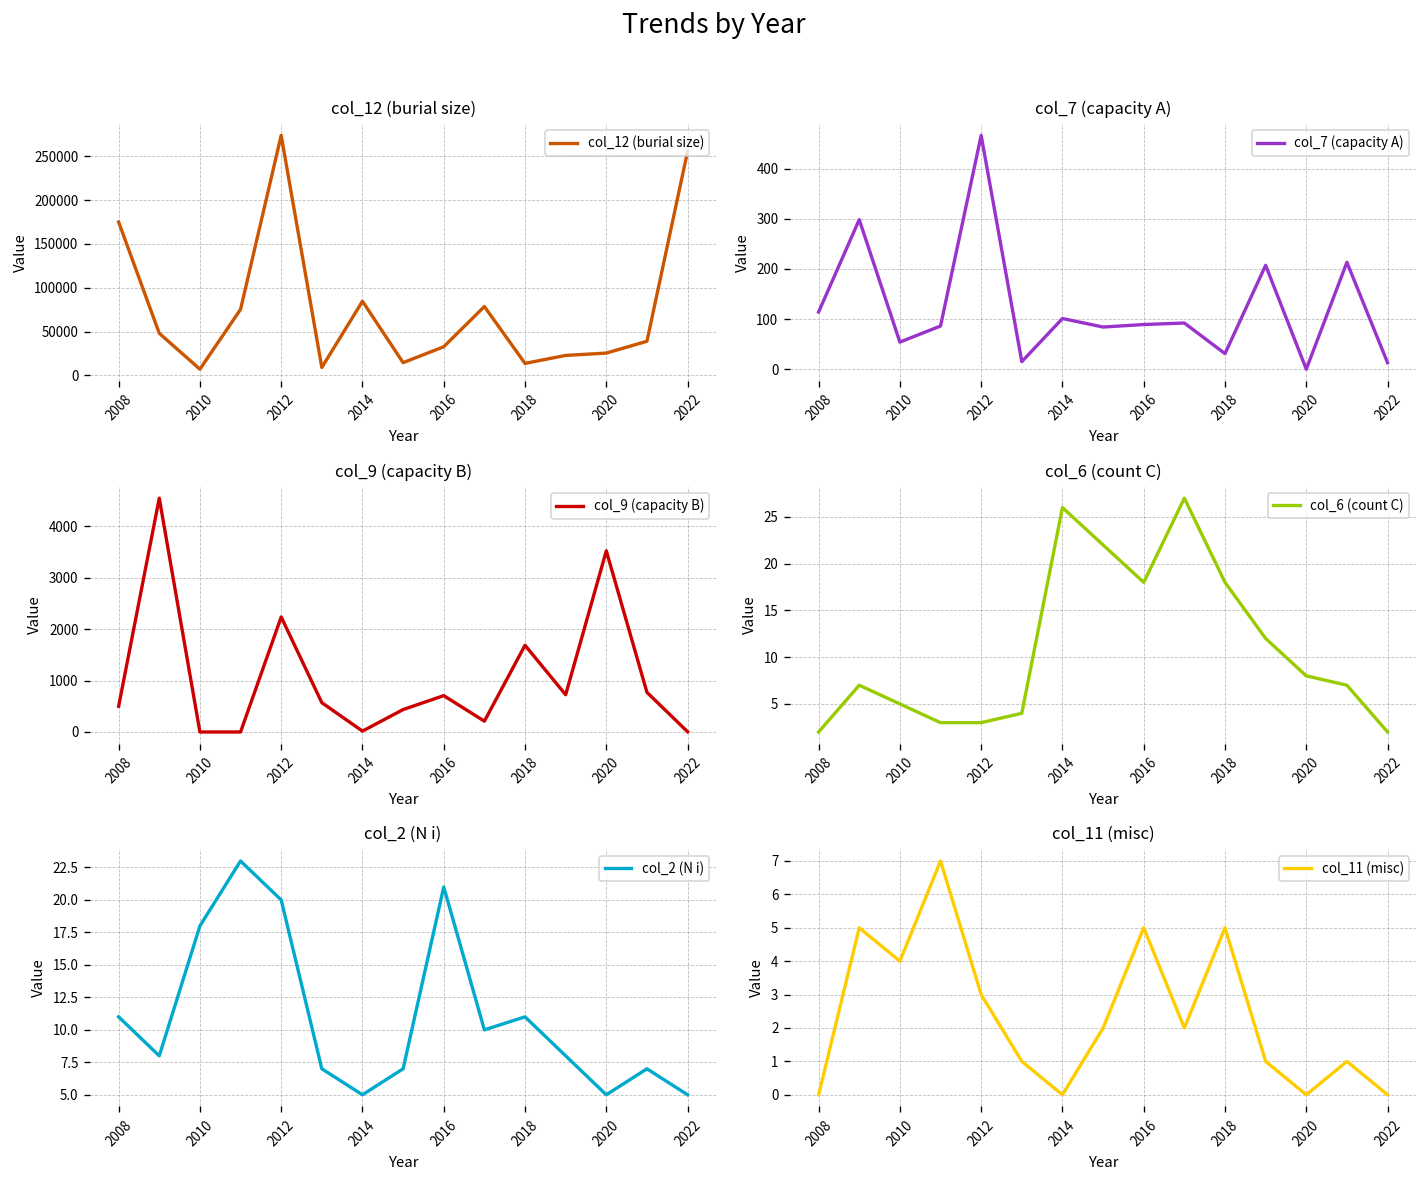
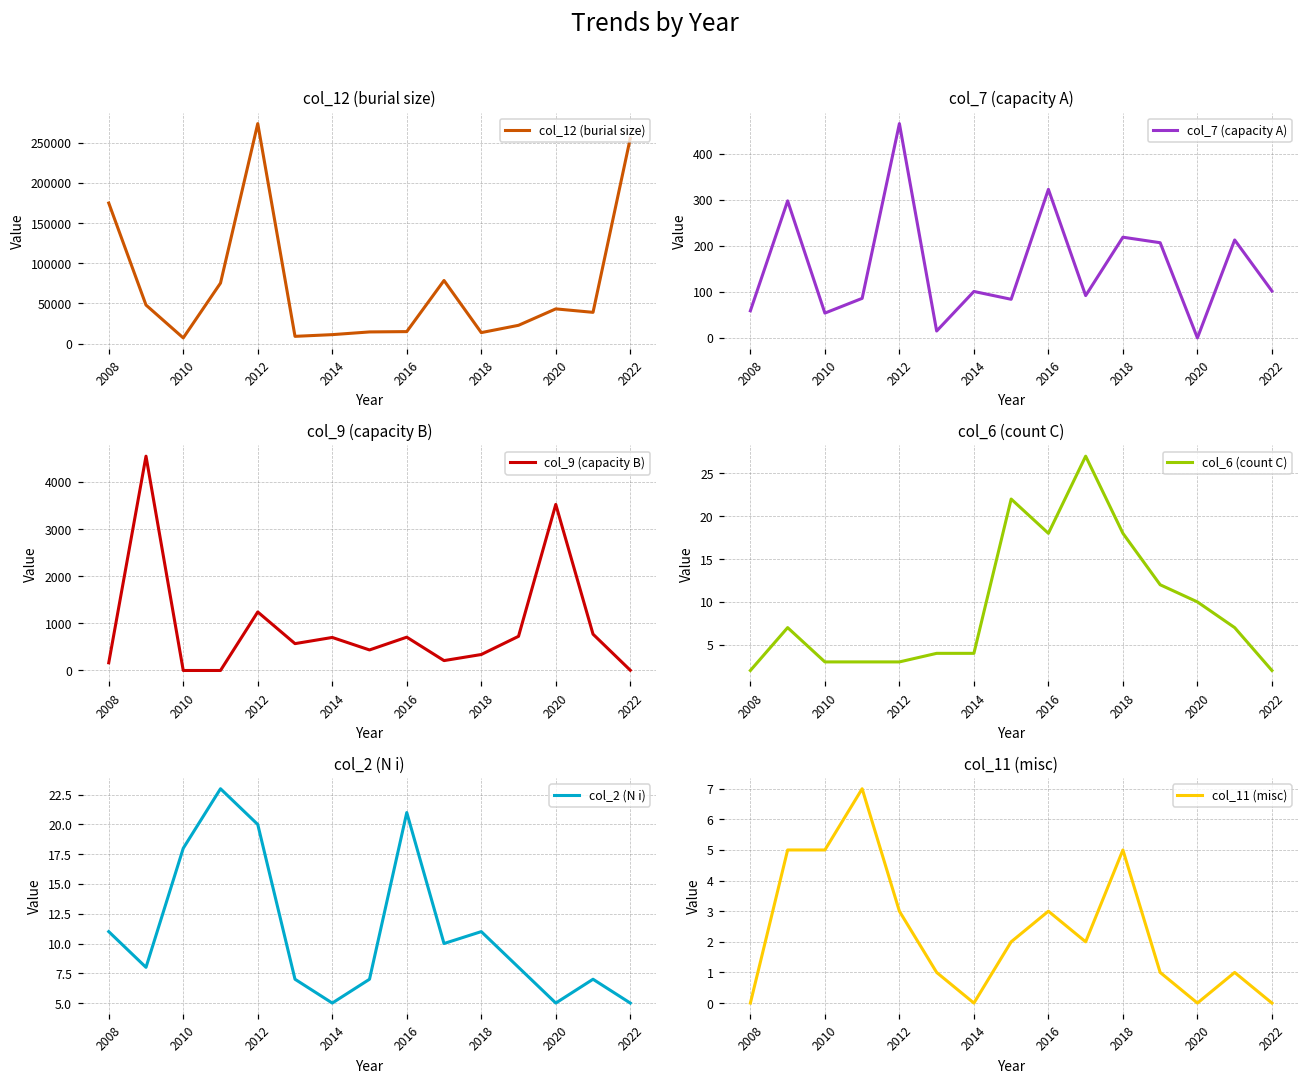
  {
    "col_12 (burial size)": {
      "2008": 180000,
      "2010": 10000,
      "2012": 270000,
-     "2014": 80000,
-     "2016": 30000,
+     "2014": 10000,
+     "2016": 10000,
      "2018": 10000,
-     "2020": 30000
+     "2020": 40000
    },
    "col_7 (capacity A)": {
-     "2008": 110,
+     "2008": 60,
      "2010": 50,
      "2012": 470,
      "2014": 100,
-     "2016": 90,
-     "2018": 30,
+     "2016": 320,
+     "2018": 220,
      "2020": 0,
-     "2022": 10
+     "2022": 100
    },
    "col_9 (capacity B)": {
-     "2008": 500,
+     "2008": 200,
      "2010": 0,
-     "2012": 2200,
-     "2014": 0,
+     "2012": 1200,
+     "2014": 700,
      "2016": 700,
-     "2018": 1700,
+     "2018": 300,
      "2020": 3500,
      "2022": 0
    },
    "col_6 (count C)": {
      "2008": 2,
-     "2010": 5,
+     "2010": 3,
      "2012": 3,
-     "2014": 26,
+     "2014": 4,
      "2016": 18,
      "2018": 18,
-     "2020": 8,
+     "2020": 10,
      "2022": 2
    },
    "col_2 (N i)": {
      "2008": 11.0,
      "2010": 18.0,
      "2012": 20.0,
      "2014": 5.0,
      "2016": 21.0,
      "2018": 11.0,
      "2020": 5.0,
      "2022": 5.0
    },
    "col_11 (misc)": {
      "2008": 0,
-     "2010": 4,
+     "2010": 5,
      "2012": 3,
      "2014": 0,
-     "2016": 5,
+     "2016": 3,
      "2018": 5,
      "2020": 0,
      "2022": 0
    }
  }
